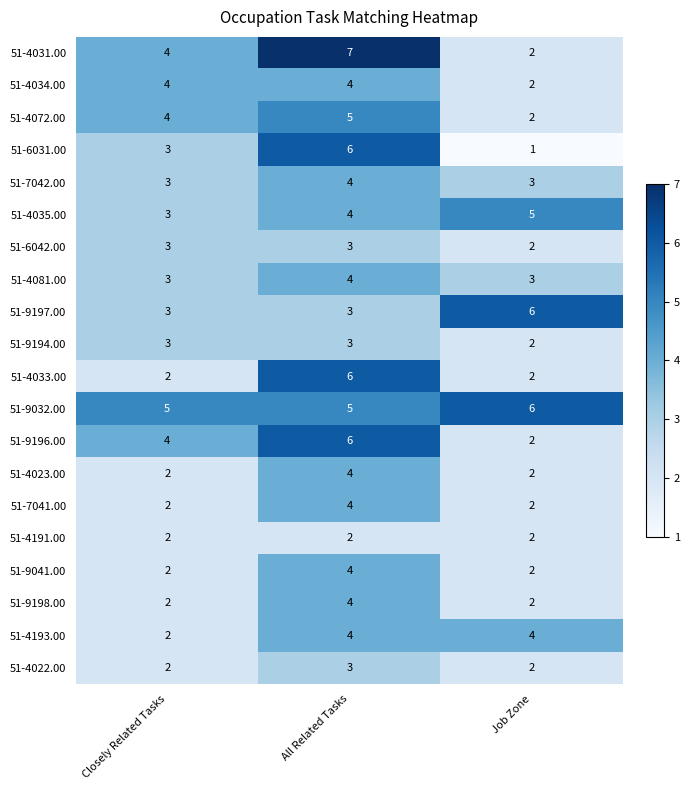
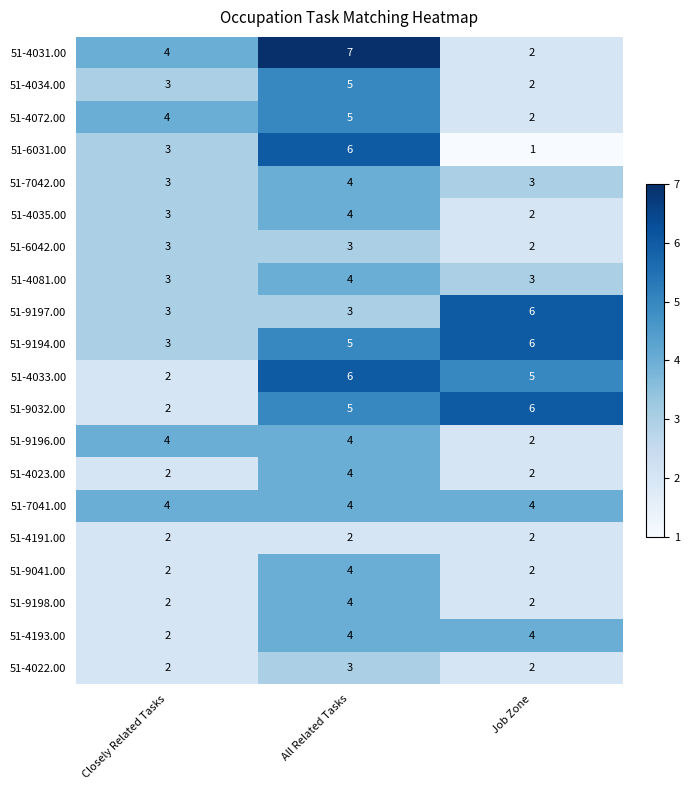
  {
    "51-4031.00": {
      "Closely Related Tasks": 4,
      "All Related Tasks": 7,
      "Job Zone": 2
    },
    "51-4034.00": {
-     "Closely Related Tasks": 4,
-     "All Related Tasks": 4,
+     "Closely Related Tasks": 3,
+     "All Related Tasks": 5,
      "Job Zone": 2
    },
    "51-4072.00": {
      "Closely Related Tasks": 4,
      "All Related Tasks": 5,
      "Job Zone": 2
    },
    "51-6031.00": {
      "Closely Related Tasks": 3,
      "All Related Tasks": 6,
      "Job Zone": 1
    },
    "51-7042.00": {
      "Closely Related Tasks": 3,
      "All Related Tasks": 4,
      "Job Zone": 3
    },
    "51-4035.00": {
      "Closely Related Tasks": 3,
      "All Related Tasks": 4,
-     "Job Zone": 5
+     "Job Zone": 2
    },
    "51-6042.00": {
      "Closely Related Tasks": 3,
      "All Related Tasks": 3,
      "Job Zone": 2
    },
    "51-4081.00": {
      "Closely Related Tasks": 3,
      "All Related Tasks": 4,
      "Job Zone": 3
    },
    "51-9197.00": {
      "Closely Related Tasks": 3,
      "All Related Tasks": 3,
      "Job Zone": 6
    },
    "51-9194.00": {
      "Closely Related Tasks": 3,
-     "All Related Tasks": 3,
-     "Job Zone": 2
+     "All Related Tasks": 5,
+     "Job Zone": 6
    },
    "51-4033.00": {
      "Closely Related Tasks": 2,
      "All Related Tasks": 6,
-     "Job Zone": 2
+     "Job Zone": 5
    },
    "51-9032.00": {
-     "Closely Related Tasks": 5,
+     "Closely Related Tasks": 2,
      "All Related Tasks": 5,
      "Job Zone": 6
    },
    "51-9196.00": {
      "Closely Related Tasks": 4,
-     "All Related Tasks": 6,
+     "All Related Tasks": 4,
      "Job Zone": 2
    },
    "51-4023.00": {
      "Closely Related Tasks": 2,
      "All Related Tasks": 4,
      "Job Zone": 2
    },
    "51-7041.00": {
-     "Closely Related Tasks": 2,
+     "Closely Related Tasks": 4,
      "All Related Tasks": 4,
-     "Job Zone": 2
+     "Job Zone": 4
    },
    "51-4191.00": {
      "Closely Related Tasks": 2,
      "All Related Tasks": 2,
      "Job Zone": 2
    },
    "51-9041.00": {
      "Closely Related Tasks": 2,
      "All Related Tasks": 4,
      "Job Zone": 2
    },
    "51-9198.00": {
      "Closely Related Tasks": 2,
      "All Related Tasks": 4,
      "Job Zone": 2
    },
    "51-4193.00": {
      "Closely Related Tasks": 2,
      "All Related Tasks": 4,
      "Job Zone": 4
    },
    "51-4022.00": {
      "Closely Related Tasks": 2,
      "All Related Tasks": 3,
      "Job Zone": 2
    }
  }
